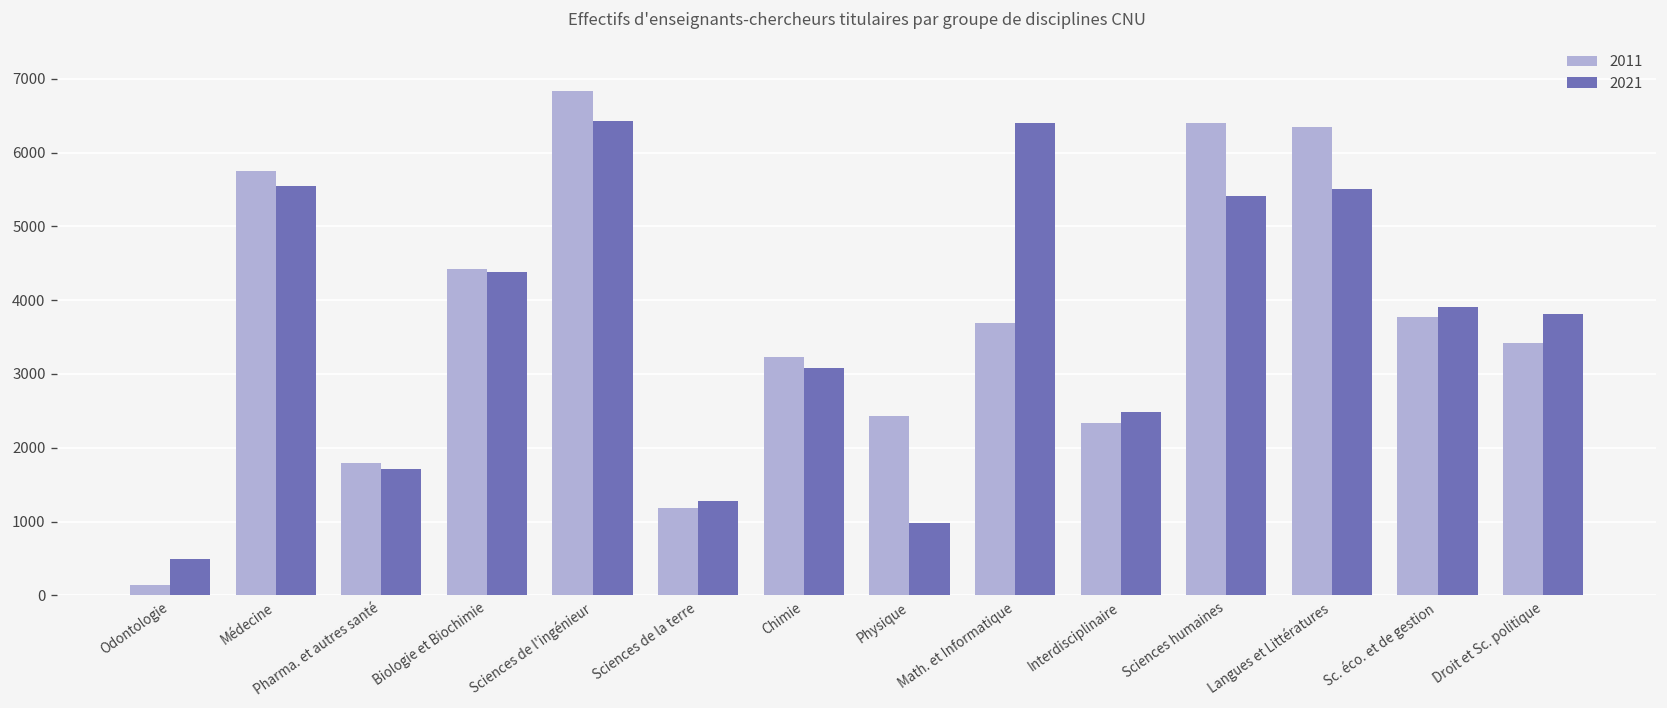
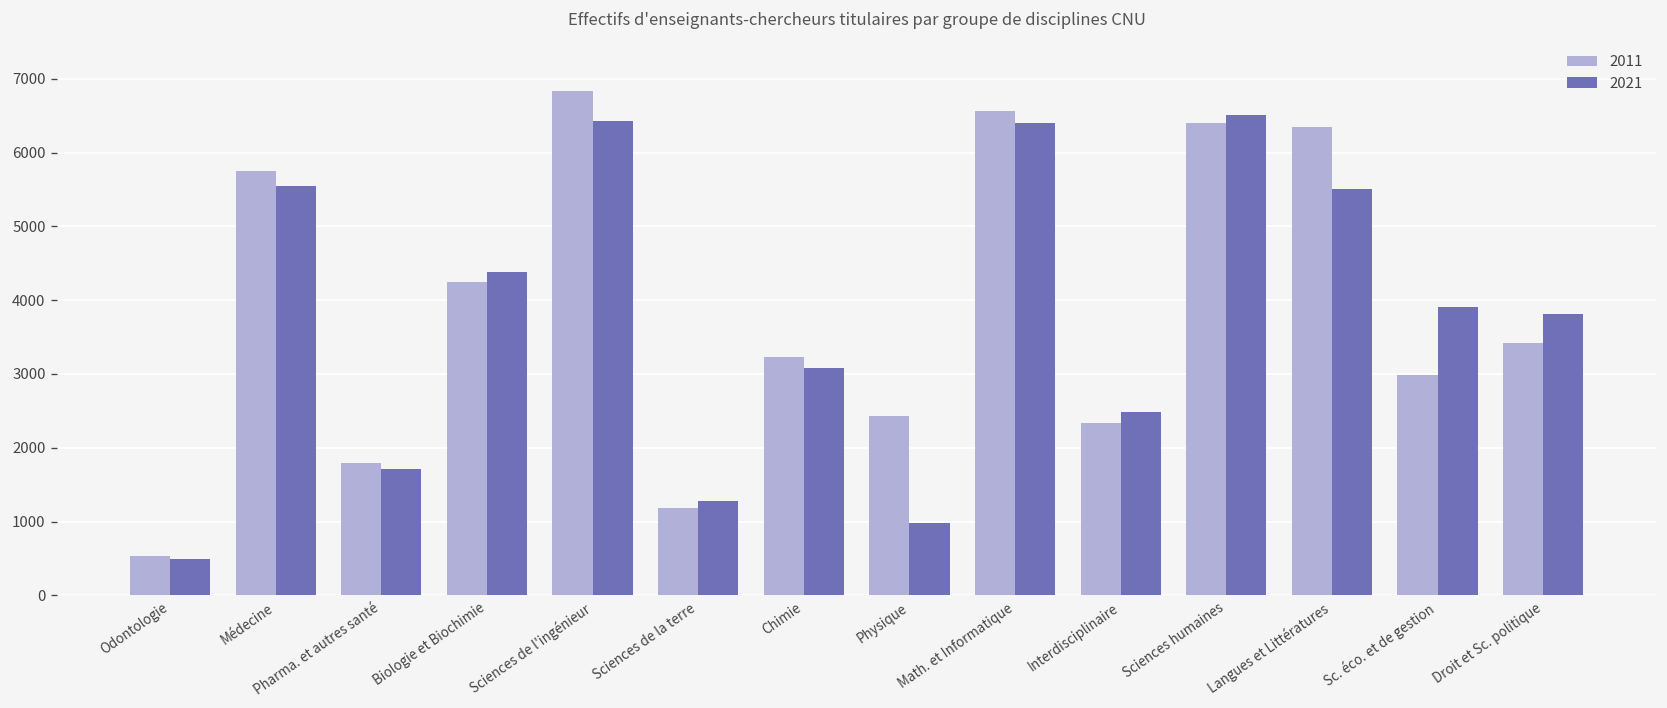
  {
    "2011": {
-     "Odontologie": 100,
+     "Odontologie": 500,
      "Médecine": 5700,
      "Pharma. et autres santé": 1800,
-     "Biologie et Biochimie": 4400,
+     "Biologie et Biochimie": 4200,
      "Sciences de l'ingénieur": 6800,
      "Sciences de la terre": 1200,
      "Chimie": 3200,
      "Physique": 2400,
-     "Math. et Informatique": 3700,
+     "Math. et Informatique": 6600,
      "Interdisciplinaire": 2300,
      "Sciences humaines": 6400,
      "Langues et Littératures": 6400,
-     "Sc. éco. et de gestion": 3800,
+     "Sc. éco. et de gestion": 3000,
      "Droit et Sc. politique": 3400
    },
    "2021": {
      "Odontologie": 500,
      "Médecine": 5500,
      "Pharma. et autres santé": 1700,
      "Biologie et Biochimie": 4400,
      "Sciences de l'ingénieur": 6400,
      "Sciences de la terre": 1300,
      "Chimie": 3100,
      "Physique": 1000,
      "Math. et Informatique": 6400,
      "Interdisciplinaire": 2500,
-     "Sciences humaines": 5400,
+     "Sciences humaines": 6500,
      "Langues et Littératures": 5500,
      "Sc. éco. et de gestion": 3900,
      "Droit et Sc. politique": 3800
    }
  }
